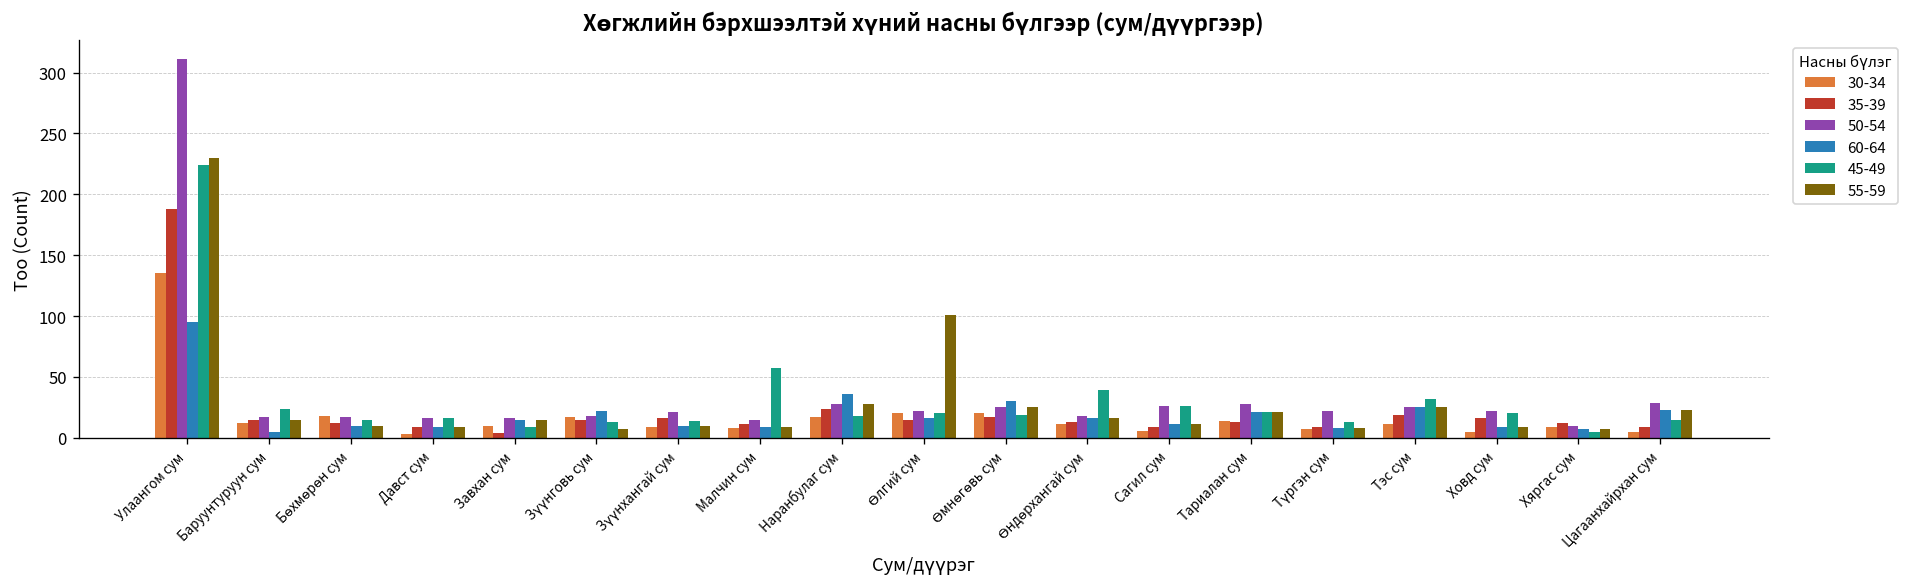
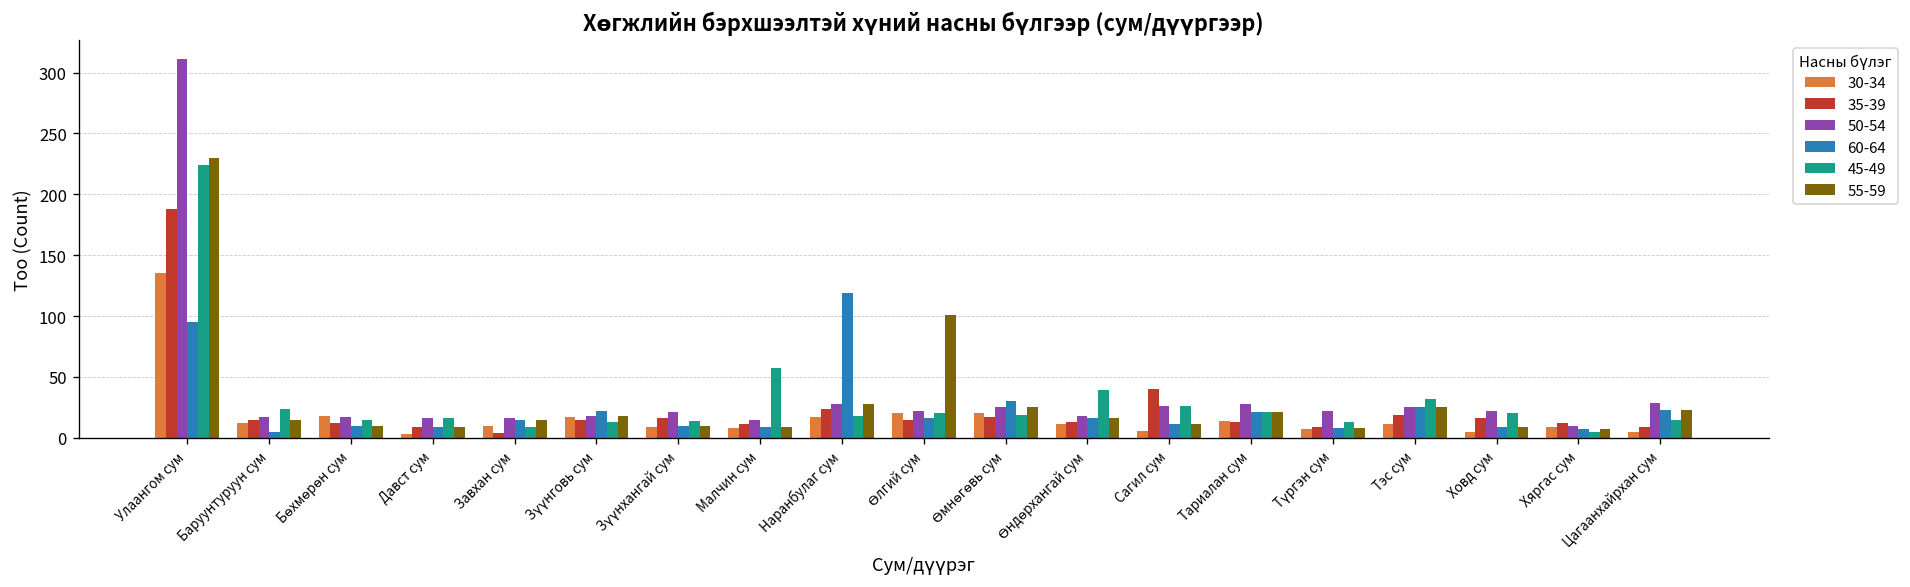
  {
    "30-34": {
      "Улаангом сум": 135,
      "Баруунтуруун сум": 12,
      "Бөхмөрөн сум": 18,
      "Давст сум": 3,
      "Завхан сум": 10,
      "Зүүнговь сум": 17,
      "Зүүнхангай сум": 9,
      "Малчин сум": 8,
      "Наранбулаг сум": 17,
      "Өлгий сум": 20,
      "Өмнөгөвь сум": 20,
      "Өндөрхангай сум": 11,
      "Сагил сум": 6,
      "Тариалан сум": 14,
      "Түргэн сум": 7,
      "Тэс сум": 11,
      "Ховд сум": 5,
      "Хяргас сум": 9,
      "Цагаанхайрхан сум": 5
    },
    "35-39": {
      "Улаангом сум": 188,
      "Баруунтуруун сум": 15,
      "Бөхмөрөн сум": 12,
      "Давст сум": 9,
      "Завхан сум": 4,
      "Зүүнговь сум": 15,
      "Зүүнхангай сум": 16,
      "Малчин сум": 11,
      "Наранбулаг сум": 24,
      "Өлгий сум": 15,
      "Өмнөгөвь сум": 17,
      "Өндөрхангай сум": 13,
-     "Сагил сум": 9,
+     "Сагил сум": 40,
      "Тариалан сум": 13,
      "Түргэн сум": 9,
      "Тэс сум": 19,
      "Ховд сум": 16,
      "Хяргас сум": 12,
      "Цагаанхайрхан сум": 9
    },
    "50-54": {
      "Улаангом сум": 311,
      "Баруунтуруун сум": 17,
      "Бөхмөрөн сум": 17,
      "Давст сум": 16,
      "Завхан сум": 16,
      "Зүүнговь сум": 18,
      "Зүүнхангай сум": 21,
      "Малчин сум": 15,
      "Наранбулаг сум": 28,
      "Өлгий сум": 22,
      "Өмнөгөвь сум": 25,
      "Өндөрхангай сум": 18,
      "Сагил сум": 26,
      "Тариалан сум": 28,
      "Түргэн сум": 22,
      "Тэс сум": 25,
      "Ховд сум": 22,
      "Хяргас сум": 10,
      "Цагаанхайрхан сум": 29
    },
    "60-64": {
      "Улаангом сум": 95,
      "Баруунтуруун сум": 5,
      "Бөхмөрөн сум": 10,
      "Давст сум": 9,
      "Завхан сум": 15,
      "Зүүнговь сум": 22,
      "Зүүнхангай сум": 10,
      "Малчин сум": 9,
-     "Наранбулаг сум": 36,
+     "Наранбулаг сум": 119,
      "Өлгий сум": 16,
      "Өмнөгөвь сум": 30,
      "Өндөрхангай сум": 16,
      "Сагил сум": 11,
      "Тариалан сум": 21,
      "Түргэн сум": 8,
      "Тэс сум": 25,
      "Ховд сум": 9,
      "Хяргас сум": 7,
      "Цагаанхайрхан сум": 23
    },
    "45-49": {
      "Улаангом сум": 224,
      "Баруунтуруун сум": 24,
      "Бөхмөрөн сум": 15,
      "Давст сум": 16,
      "Завхан сум": 9,
      "Зүүнговь сум": 13,
      "Зүүнхангай сум": 14,
      "Малчин сум": 57,
      "Наранбулаг сум": 18,
      "Өлгий сум": 20,
      "Өмнөгөвь сум": 19,
      "Өндөрхангай сум": 39,
      "Сагил сум": 26,
      "Тариалан сум": 21,
      "Түргэн сум": 13,
      "Тэс сум": 32,
      "Ховд сум": 20,
      "Хяргас сум": 5,
      "Цагаанхайрхан сум": 15
    },
    "55-59": {
      "Улаангом сум": 230,
      "Баруунтуруун сум": 15,
      "Бөхмөрөн сум": 10,
      "Давст сум": 9,
      "Завхан сум": 15,
-     "Зүүнговь сум": 7,
+     "Зүүнговь сум": 18,
      "Зүүнхангай сум": 10,
      "Малчин сум": 9,
      "Наранбулаг сум": 28,
      "Өлгий сум": 101,
      "Өмнөгөвь сум": 25,
      "Өндөрхангай сум": 16,
      "Сагил сум": 11,
      "Тариалан сум": 21,
      "Түргэн сум": 8,
      "Тэс сум": 25,
      "Ховд сум": 9,
      "Хяргас сум": 7,
      "Цагаанхайрхан сум": 23
    }
  }
